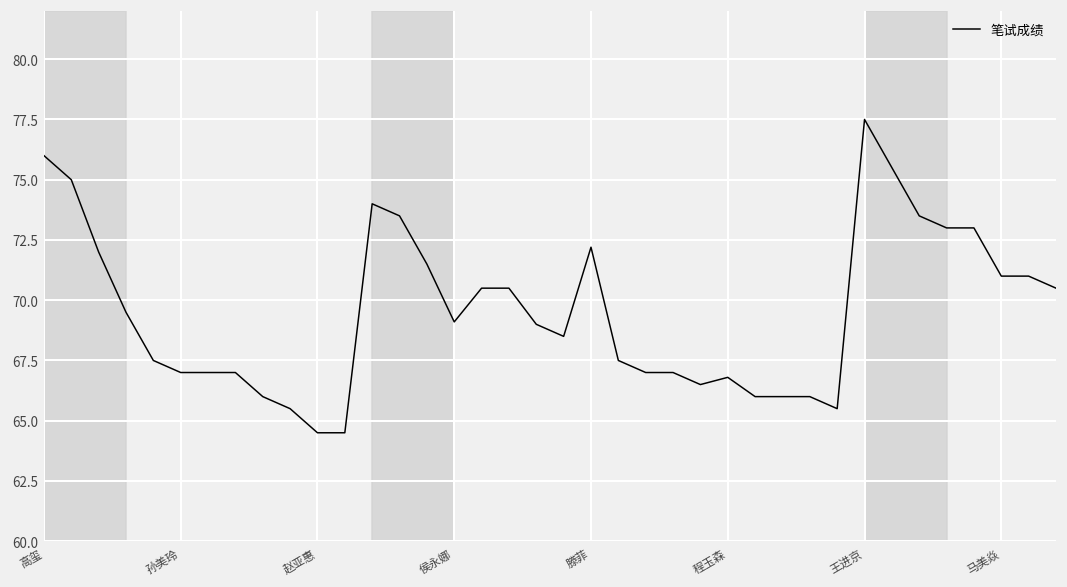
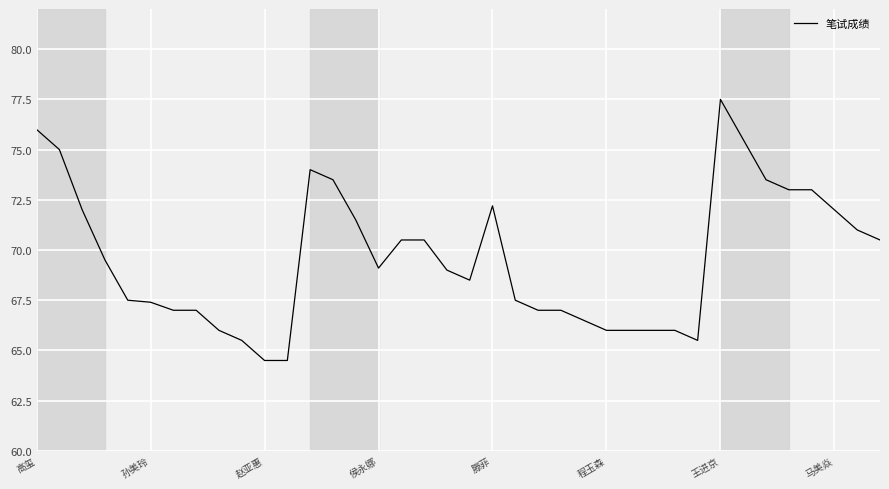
  {
    "高玺": 76.0,
-   "孙美玲": 67.0,
+   "孙美玲": 67.4,
    "赵亚惠": 64.5,
    "侯永娜": 69.1,
    "滕菲": 72.2,
-   "程玉森": 66.8,
+   "程玉森": 66.0,
    "王进京": 77.5,
-   "马美焱": 71
+   "马美焱": 72
  }
